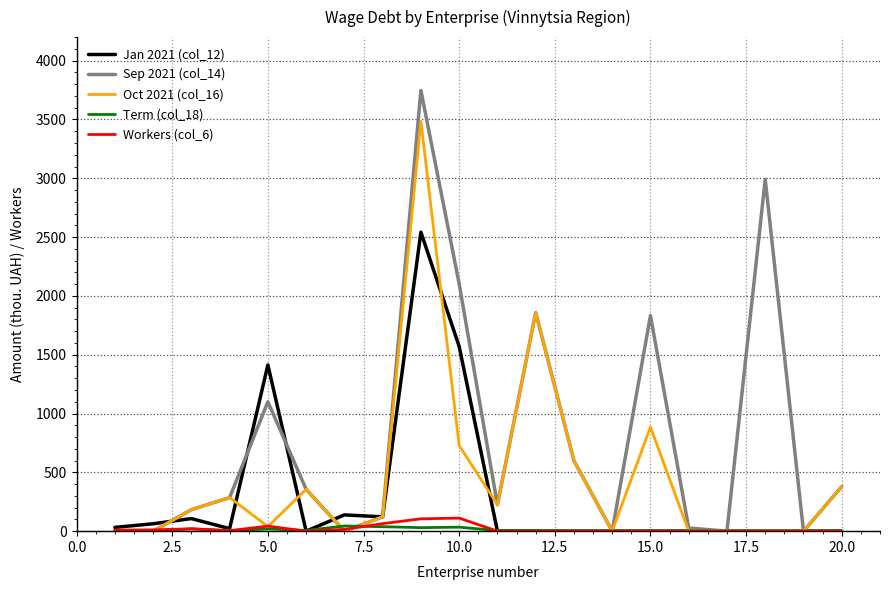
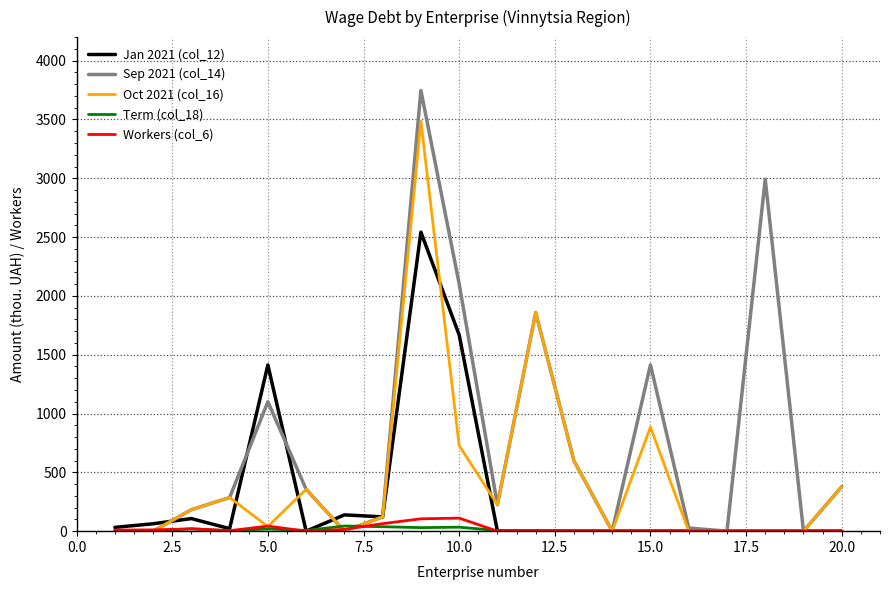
  {
    "Jan 2021 (col_12)": {
      "5.0": 1410,
-     "10.0": 1570
+     "10.0": 1670
    },
    "Sep 2021 (col_14)": {
      "5.0": 1100,
      "10.0": 2100,
-     "15.0": 1830
+     "15.0": 1410
    },
    "Oct 2021 (col_16)": {
      "10.0": 730,
      "15.0": 890
    },
    "Term (col_18)": {
      "10.0": 30
    },
    "Workers (col_6)": {
      "10.0": 110
    }
  }
